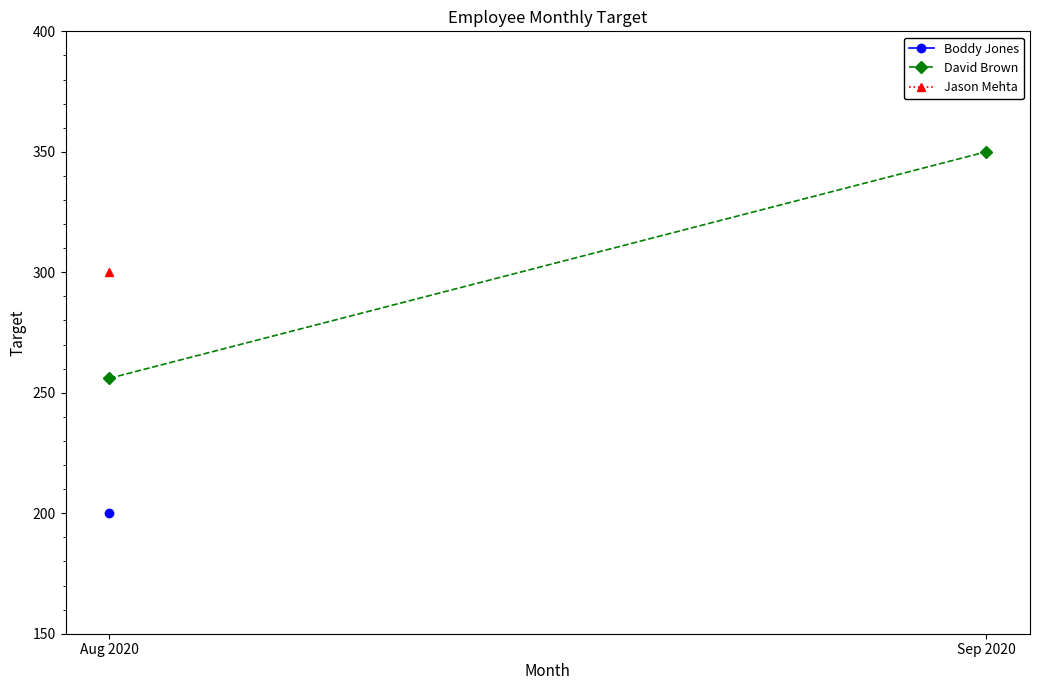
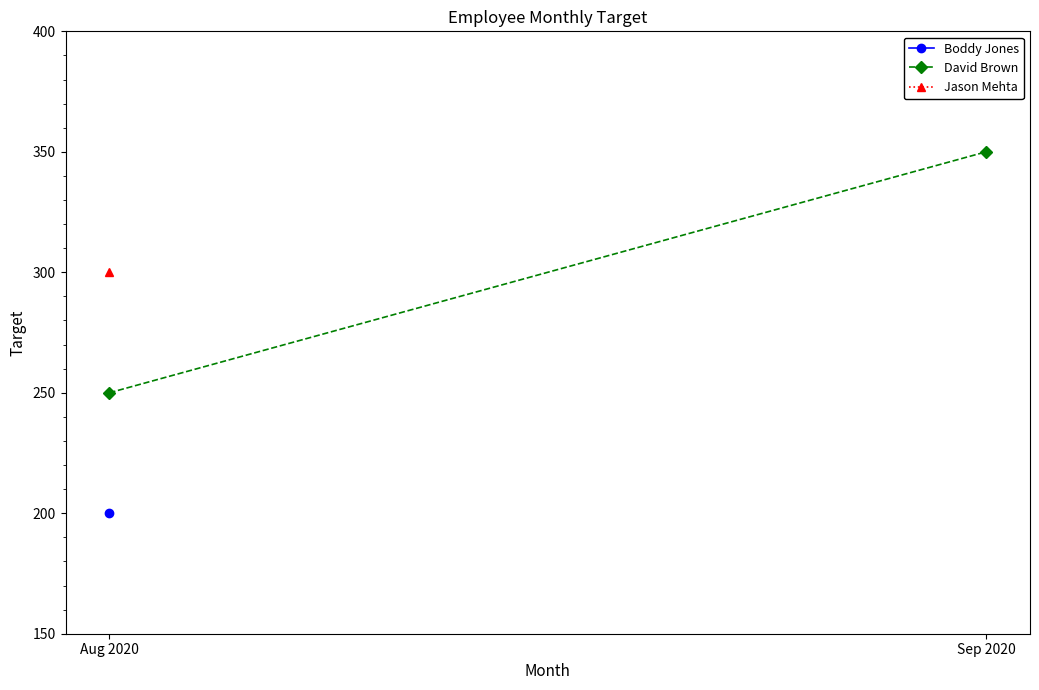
  {
    "Boddy Jones": {
      "Aug 2020": 200
    },
    "David Brown": {
-     "Aug 2020": 256,
+     "Aug 2020": 250,
      "Sep 2020": 350
    },
    "Jason Mehta": {
      "Aug 2020": 300
    }
  }
